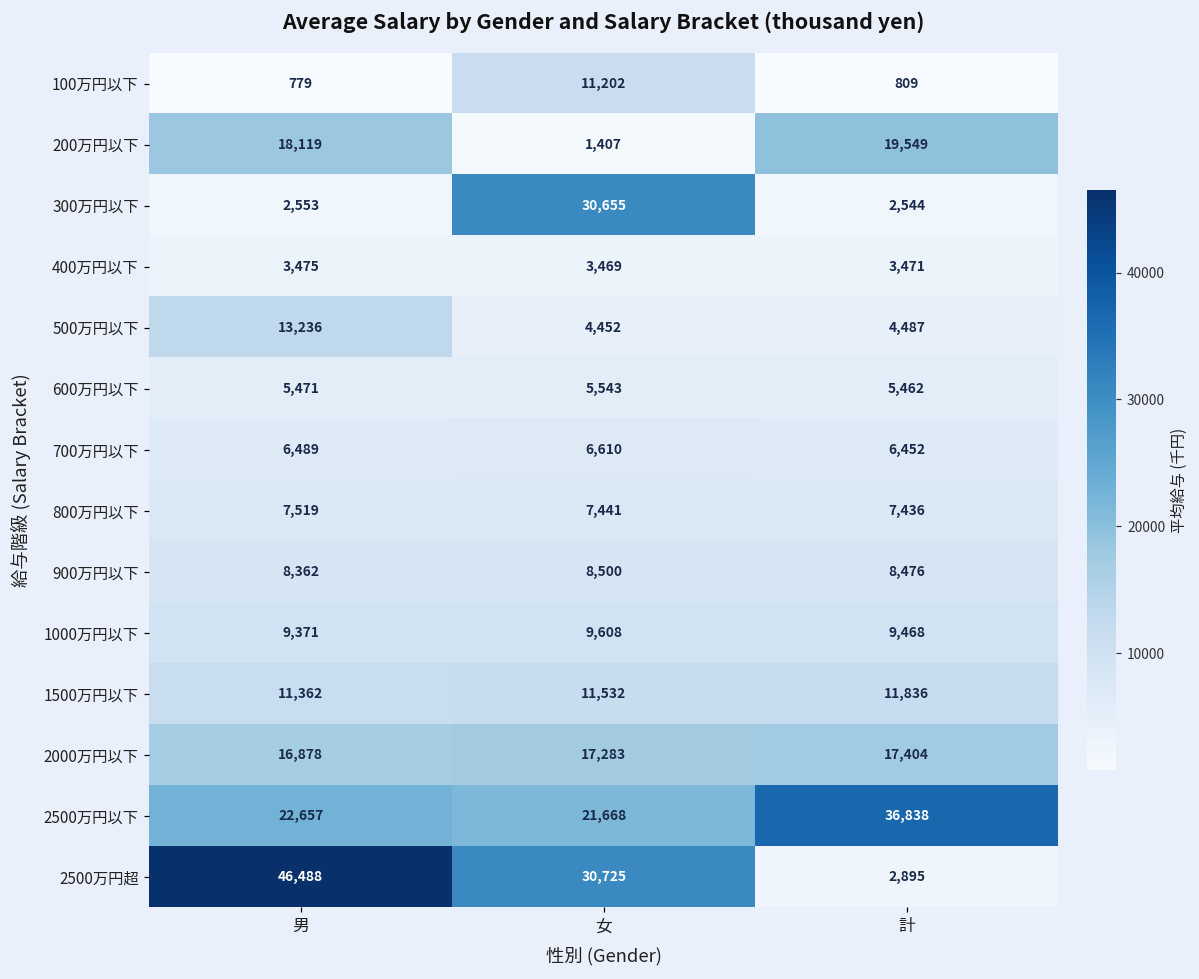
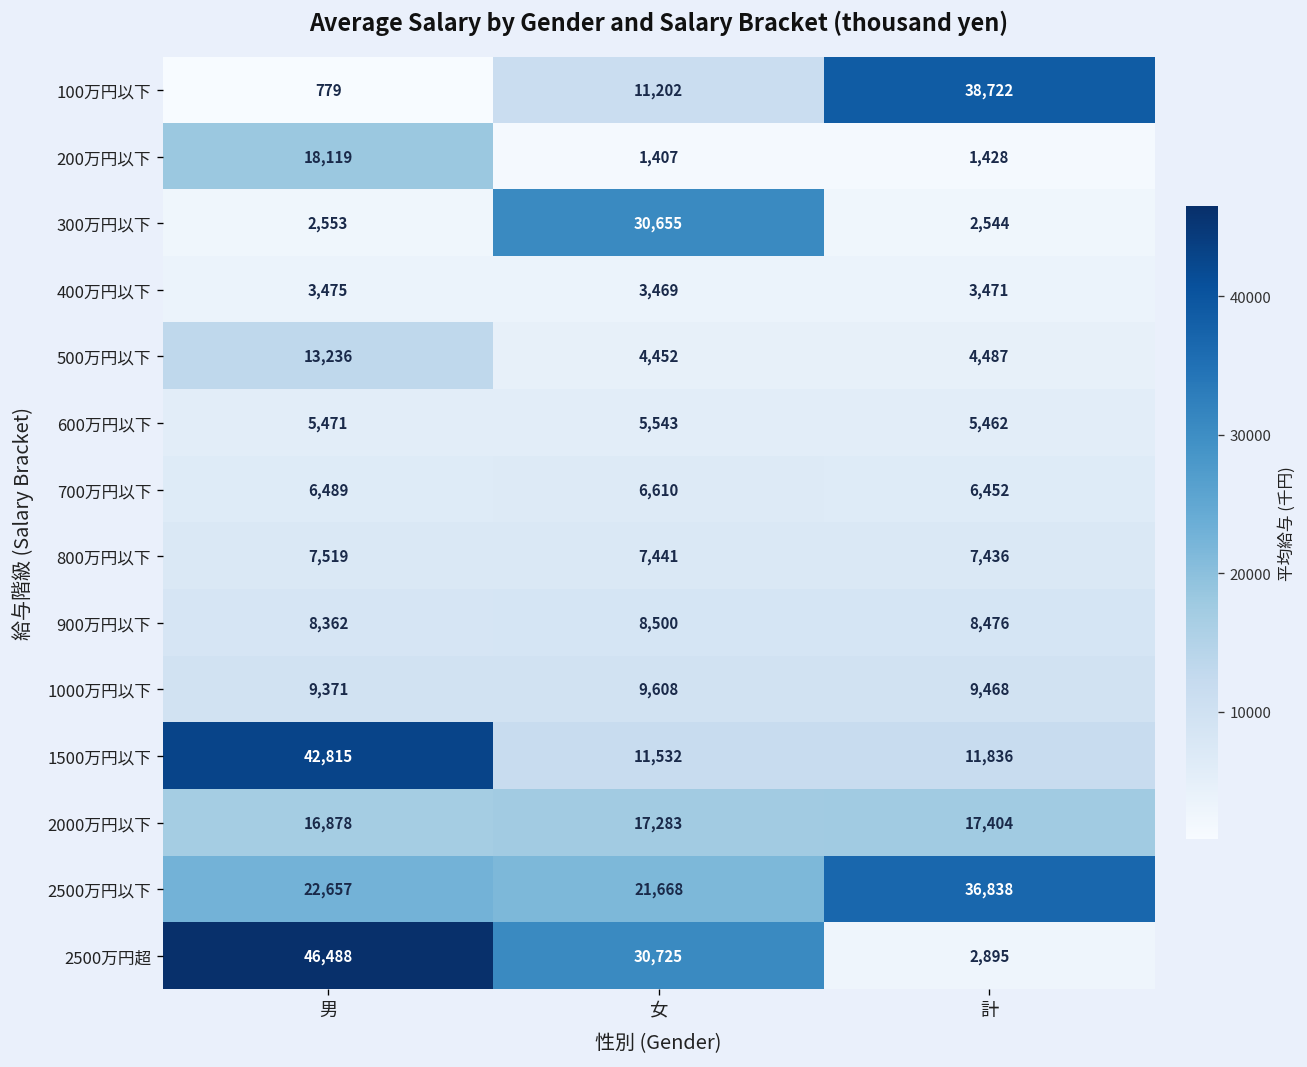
  {
    "100万円以下": {
      "男": "779",
      "女": "11,202",
-     "計": "809"
+     "計": "38,722"
    },
    "200万円以下": {
      "男": "18,119",
      "女": "1,407",
-     "計": "19,549"
+     "計": "1,428"
    },
    "300万円以下": {
      "男": "2,553",
      "女": "30,655",
      "計": "2,544"
    },
    "400万円以下": {
      "男": "3,475",
      "女": "3,469",
      "計": "3,471"
    },
    "500万円以下": {
      "男": "13,236",
      "女": "4,452",
      "計": "4,487"
    },
    "600万円以下": {
      "男": "5,471",
      "女": "5,543",
      "計": "5,462"
    },
    "700万円以下": {
      "男": "6,489",
      "女": "6,610",
      "計": "6,452"
    },
    "800万円以下": {
      "男": "7,519",
      "女": "7,441",
      "計": "7,436"
    },
    "900万円以下": {
      "男": "8,362",
      "女": "8,500",
      "計": "8,476"
    },
    "1000万円以下": {
      "男": "9,371",
      "女": "9,608",
      "計": "9,468"
    },
    "1500万円以下": {
-     "男": "11,362",
+     "男": "42,815",
      "女": "11,532",
      "計": "11,836"
    },
    "2000万円以下": {
      "男": "16,878",
      "女": "17,283",
      "計": "17,404"
    },
    "2500万円以下": {
      "男": "22,657",
      "女": "21,668",
      "計": "36,838"
    },
    "2500万円超": {
      "男": "46,488",
      "女": "30,725",
      "計": "2,895"
    }
  }
